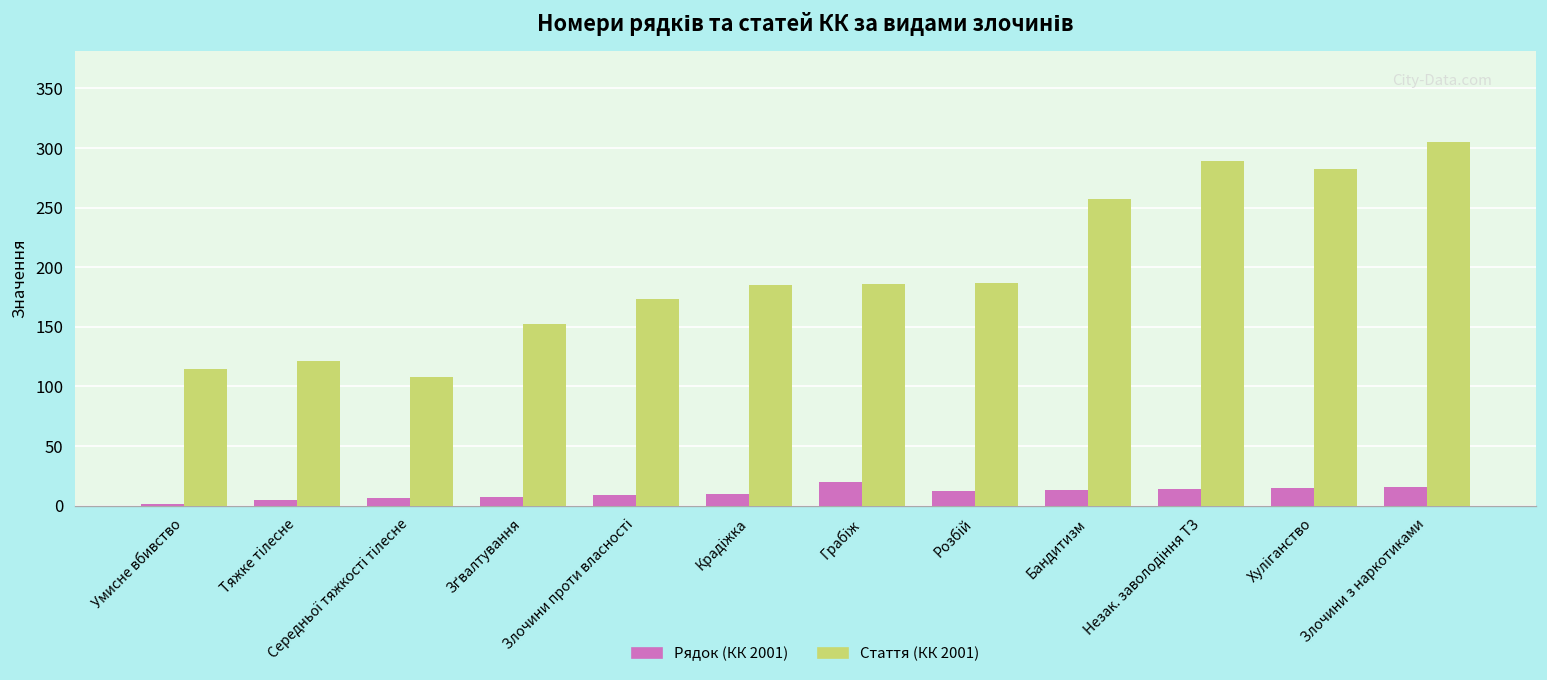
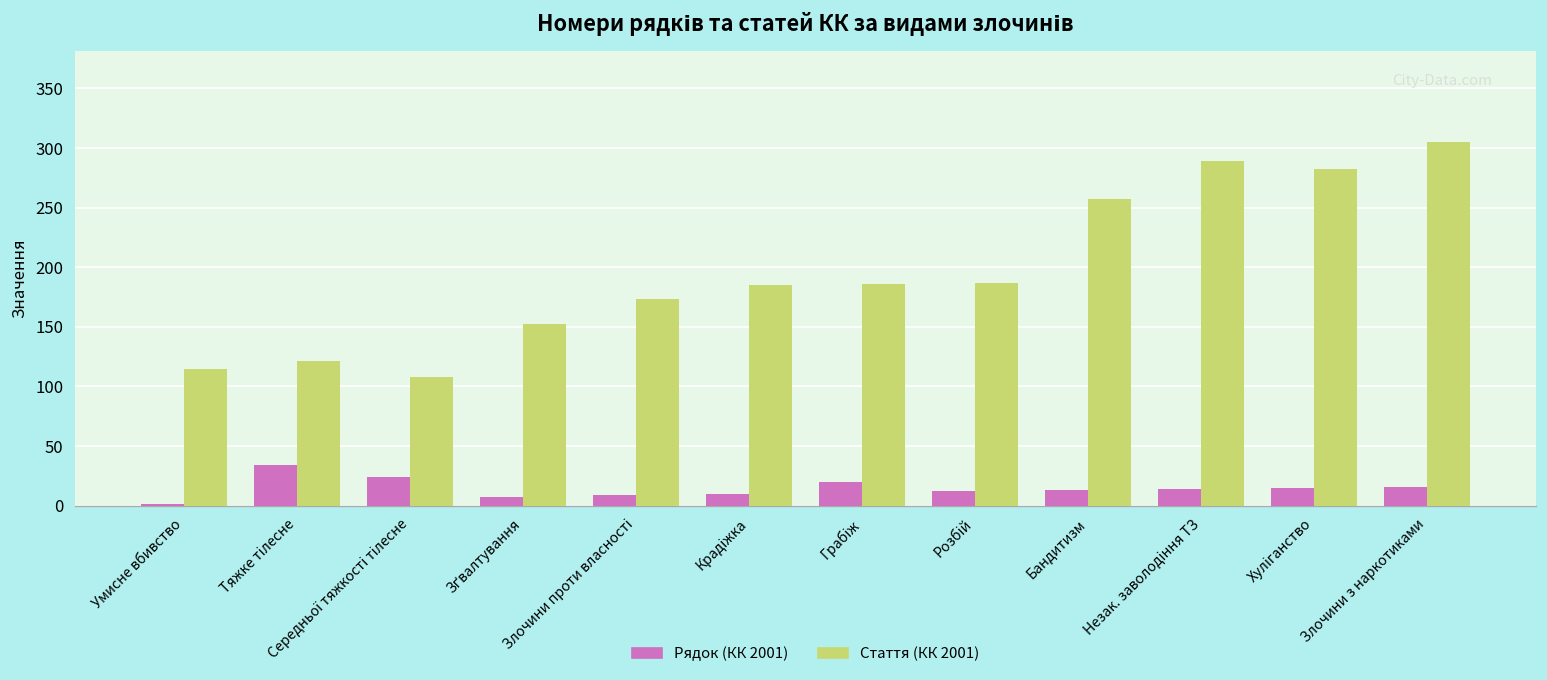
  {
    "Рядок (КК 2001)": {
-     "Тяжке тілесне": 10,
-     "Середньої тяжкості тілесне": 10,
+     "Тяжке тілесне": 30,
+     "Середньої тяжкості тілесне": 20,
      "Зґвалтування": 10,
      "Злочини проти власності": 10,
      "Крадіжка": 10,
      "Грабіж": 20,
      "Розбій": 10,
      "Бандитизм": 10,
      "Незак. заволодіння ТЗ": 10,
      "Хуліганство": 20,
      "Злочини з наркотиками": 20
    },
    "Стаття (КК 2001)": {
      "Умисне вбивство": 120,
      "Тяжке тілесне": 120,
      "Середньої тяжкості тілесне": 110,
      "Зґвалтування": 150,
      "Злочини проти власності": 170,
      "Крадіжка": 190,
      "Грабіж": 190,
      "Розбій": 190,
      "Бандитизм": 260,
      "Незак. заволодіння ТЗ": 290,
      "Хуліганство": 280,
      "Злочини з наркотиками": 310
    }
  }
